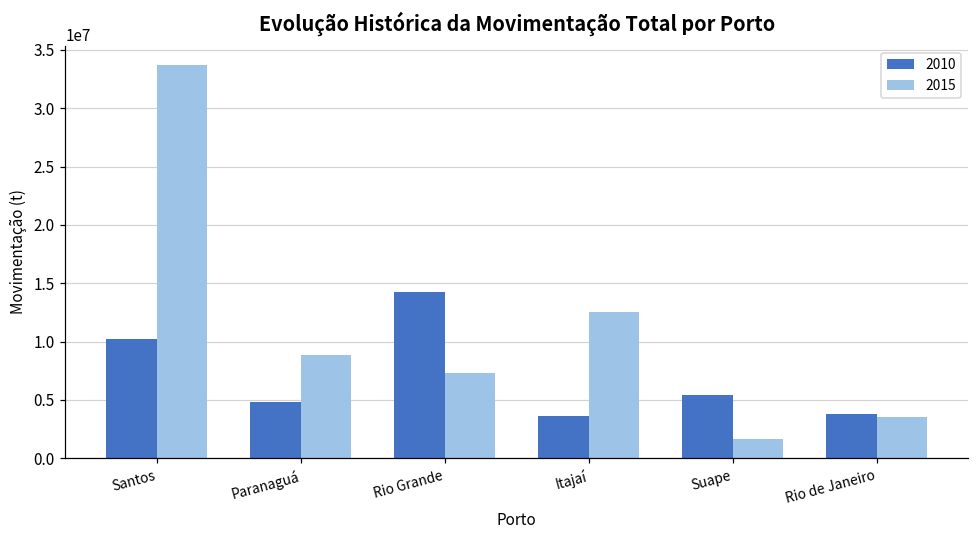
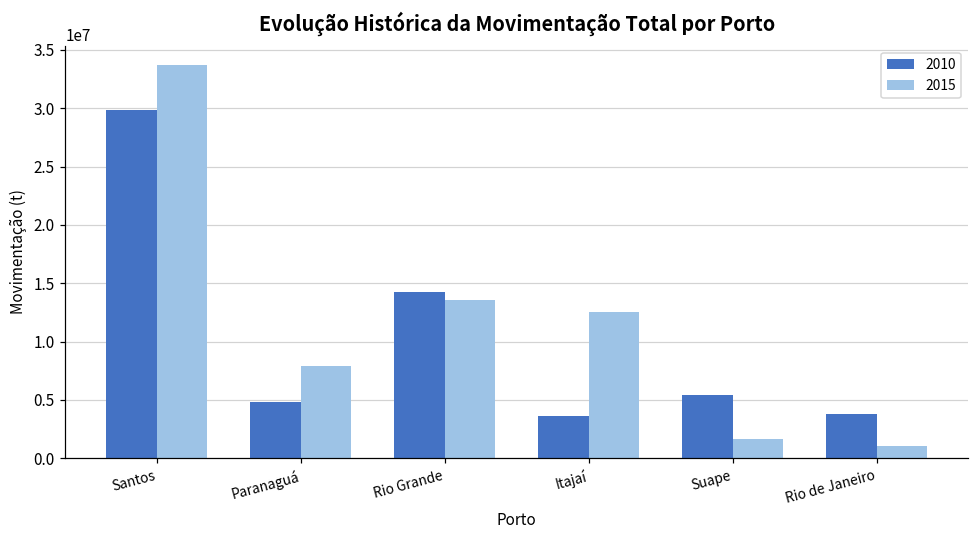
  {
    "2010": {
-     "Santos": 10200000,
+     "Santos": 29800000,
      "Paranaguá": 4800000,
      "Rio Grande": 14200000,
      "Itajaí": 3600000,
      "Suape": 5400000,
      "Rio de Janeiro": 3800000
    },
    "2015": {
      "Santos": 33700000,
-     "Paranaguá": 8900000,
-     "Rio Grande": 7300000,
+     "Paranaguá": 7900000,
+     "Rio Grande": 13600000,
      "Itajaí": 12600000,
      "Suape": 1700000,
-     "Rio de Janeiro": 3600000
+     "Rio de Janeiro": 1100000
    }
  }
